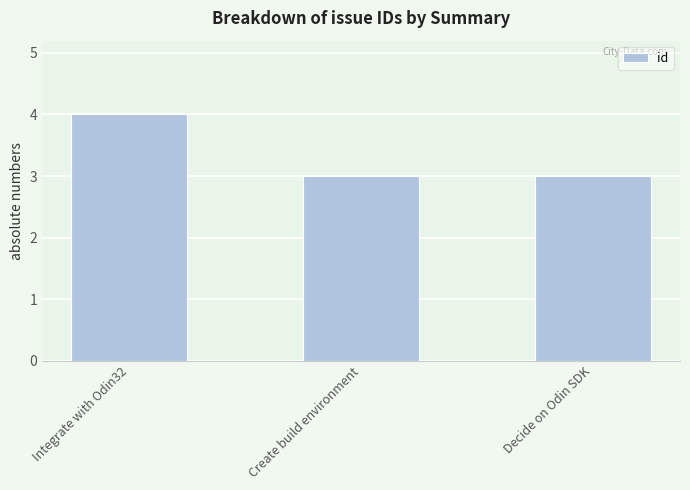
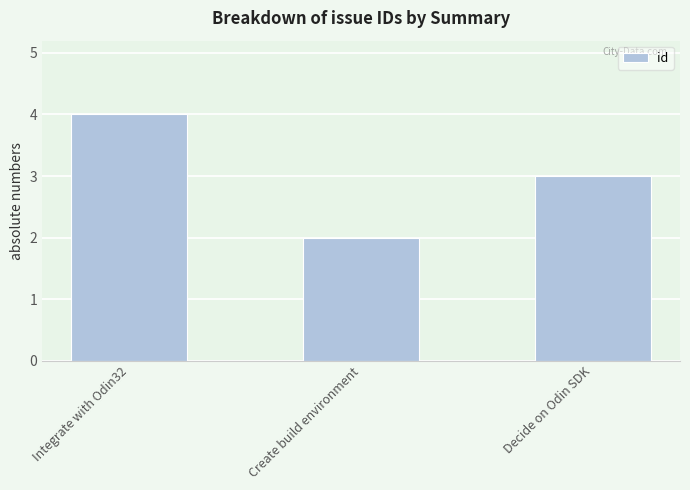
  {
    "Integrate with Odin32": 4,
-   "Create build environment": 3,
+   "Create build environment": 2,
    "Decide on Odin SDK": 3
  }
